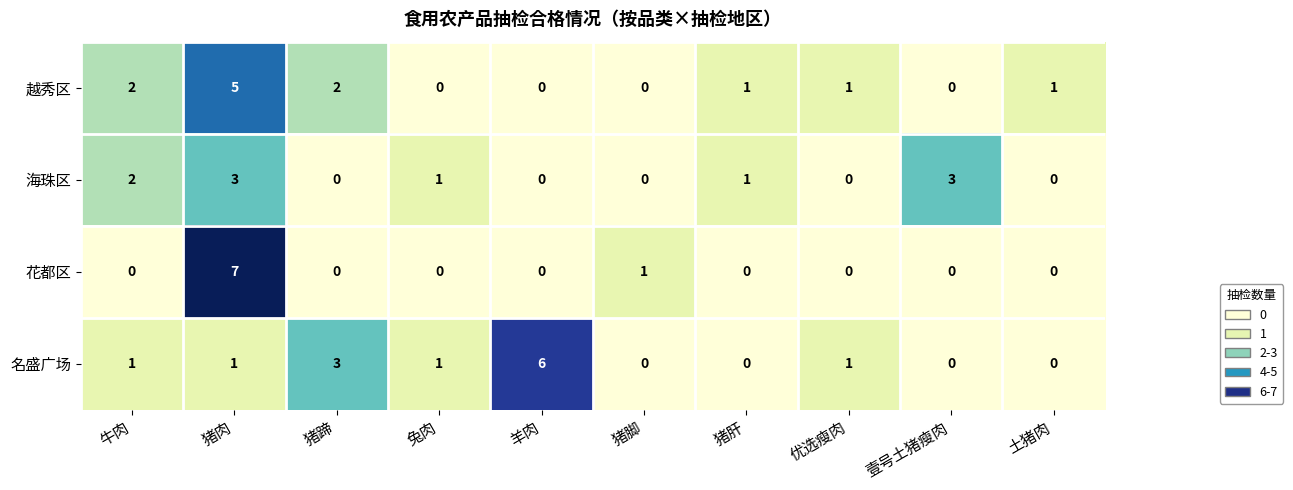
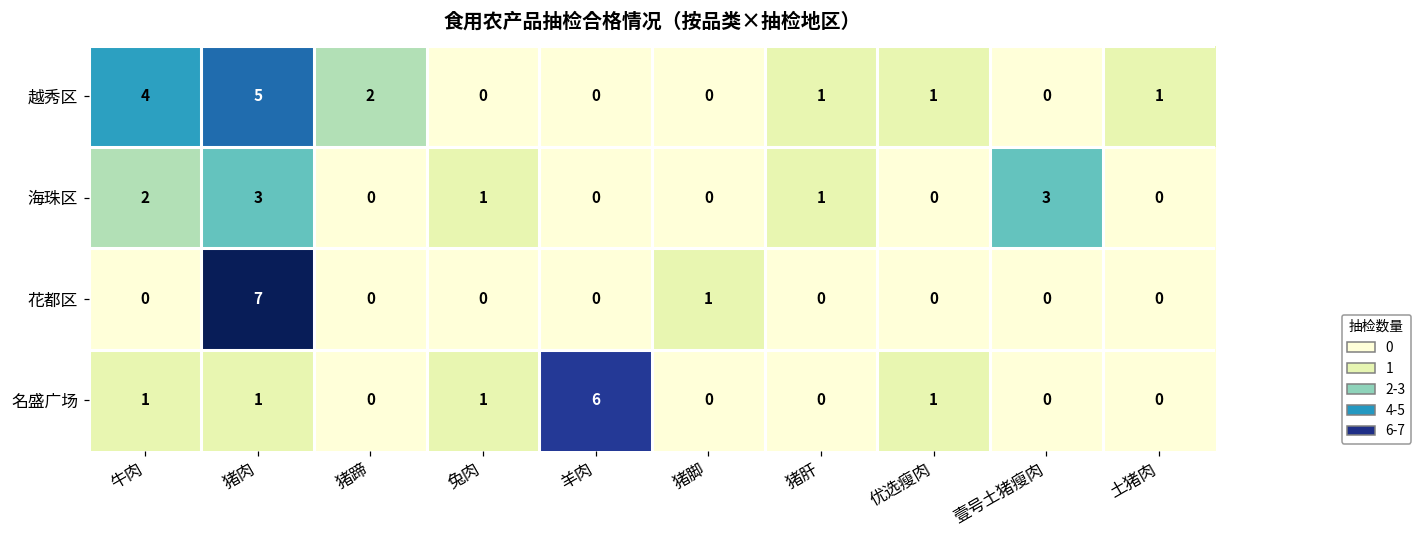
  {
    "越秀区": {
-     "牛肉": 2,
+     "牛肉": 4,
      "猪肉": 5,
      "猪蹄": 2,
      "兔肉": 0,
      "羊肉": 0,
      "猪脚": 0,
      "猪肝": 1,
      "优选瘦肉": 1,
      "壹号土猪瘦肉": 0,
      "土猪肉": 1
    },
    "海珠区": {
      "牛肉": 2,
      "猪肉": 3,
      "猪蹄": 0,
      "兔肉": 1,
      "羊肉": 0,
      "猪脚": 0,
      "猪肝": 1,
      "优选瘦肉": 0,
      "壹号土猪瘦肉": 3,
      "土猪肉": 0
    },
    "花都区": {
      "牛肉": 0,
      "猪肉": 7,
      "猪蹄": 0,
      "兔肉": 0,
      "羊肉": 0,
      "猪脚": 1,
      "猪肝": 0,
      "优选瘦肉": 0,
      "壹号土猪瘦肉": 0,
      "土猪肉": 0
    },
    "名盛广场": {
      "牛肉": 1,
      "猪肉": 1,
-     "猪蹄": 3,
+     "猪蹄": 0,
      "兔肉": 1,
      "羊肉": 6,
      "猪脚": 0,
      "猪肝": 0,
      "优选瘦肉": 1,
      "壹号土猪瘦肉": 0,
      "土猪肉": 0
    }
  }
